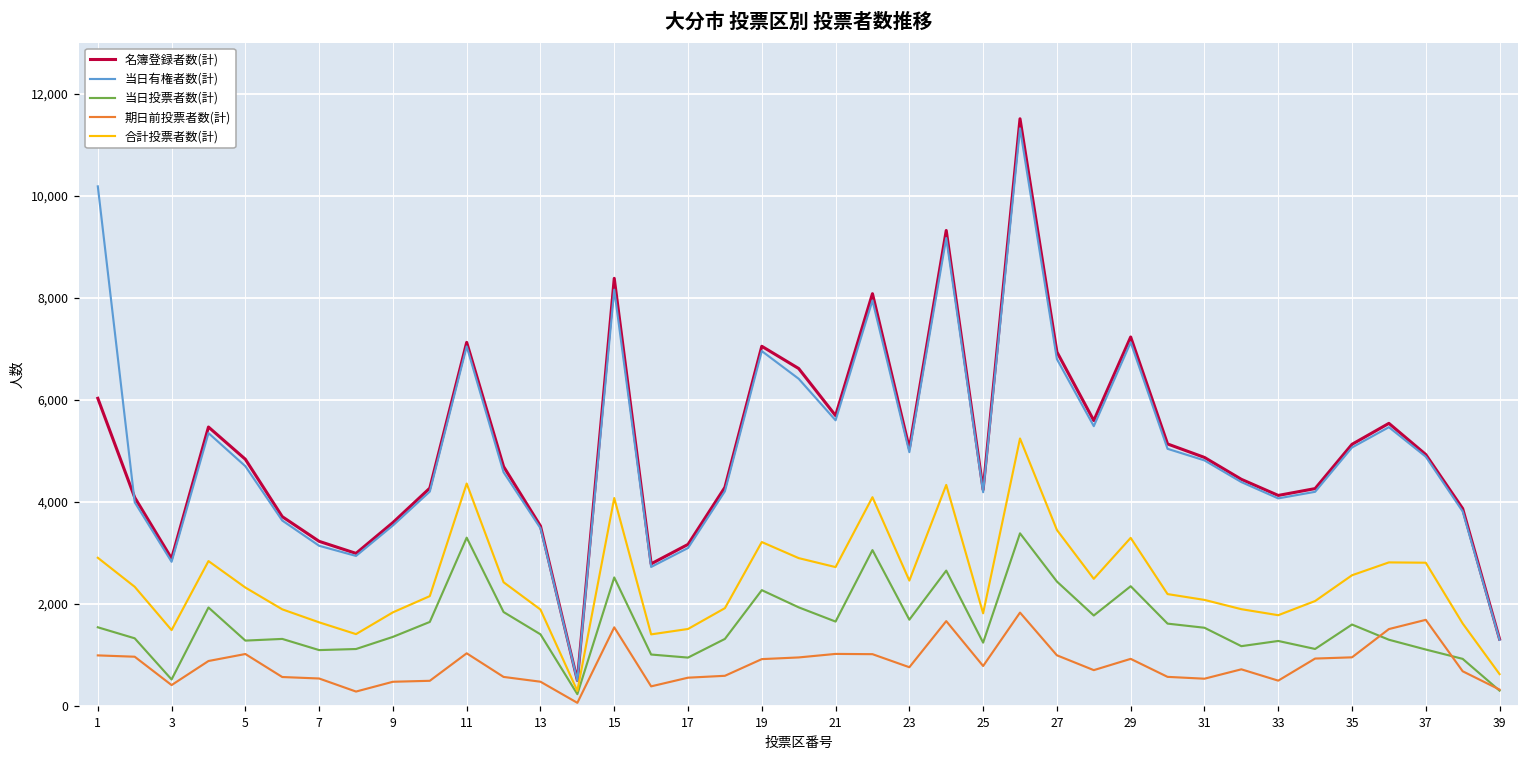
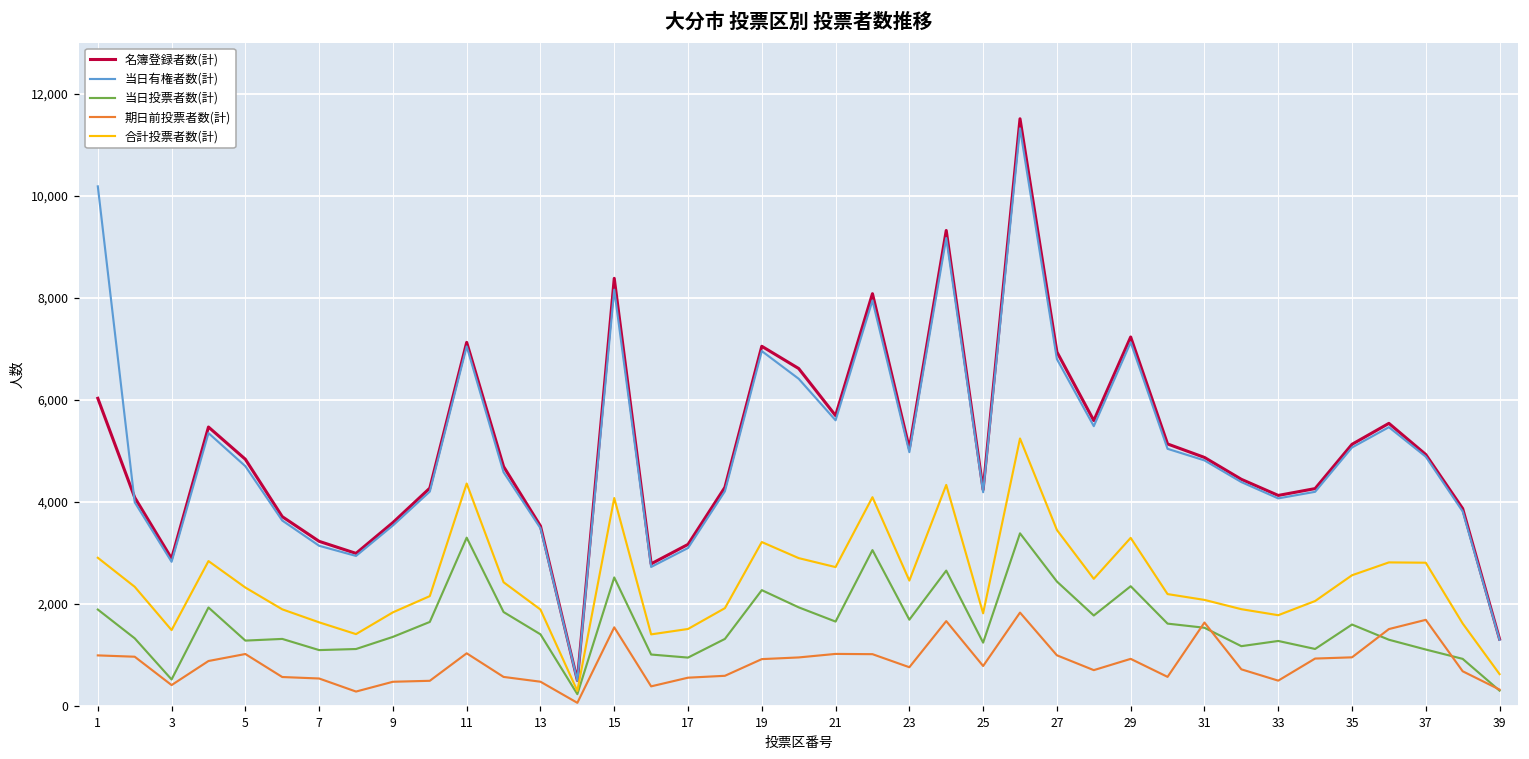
  {
    "名簿登録者数(計)": {
      "1": "6,000",
      "3": "2,900",
      "5": "4,800",
      "7": "3,200",
      "9": "3,600",
      "11": "7,100",
      "15": "8,400",
      "17": "3,200",
      "19": "7,100",
      "21": "5,700",
      "23": "5,000",
      "27": "6,900",
      "29": "7,200",
      "31": "4,900",
      "33": "4,100",
      "35": "5,100"
    },
    "当日有権者数(計)": {
      "1": "10,200",
      "3": "2,800",
      "5": "4,700",
      "7": "3,100",
      "9": "3,500",
      "11": "7,000",
      "15": "8,200",
      "17": "3,100",
      "19": "7,000",
      "21": "5,600",
      "23": "5,000",
      "27": "6,800",
      "29": "7,100",
      "31": "4,800",
      "33": "4,100",
      "35": "5,100"
    },
    "当日投票者数(計)": {
-     "1": "1,500",
+     "1": "1,900",
      "3": "500",
      "5": "1,300",
      "7": "1,100",
      "9": "1,400",
      "11": "3,300",
      "13": "1,400",
      "15": "2,500",
      "17": "900",
      "19": "2,300",
      "21": "1,700",
      "23": "1,700",
      "25": "1,200",
      "27": "2,400",
      "29": "2,300",
      "31": "1,500",
      "33": "1,300",
      "35": "1,600",
      "37": "1,100"
    },
    "期日前投票者数(計)": {
      "1": "1,000",
      "3": "400",
      "5": "1,000",
      "7": "500",
      "9": "500",
      "11": "1,000",
      "13": "500",
      "15": "1,500",
      "17": "600",
      "19": "900",
      "21": "1,000",
      "23": "800",
      "25": "800",
      "27": "1,000",
      "29": "900",
-     "31": "500",
+     "31": "1,600",
      "33": "500",
      "35": "1,000",
      "37": "1,700"
    },
    "合計投票者数(計)": {
      "1": "2,900",
      "3": "1,500",
      "5": "2,300",
      "7": "1,600",
      "9": "1,800",
      "11": "4,400",
      "13": "1,900",
      "15": "4,100",
      "17": "1,500",
      "19": "3,200",
      "21": "2,700",
      "23": "2,500",
      "25": "1,800",
      "27": "3,400",
      "29": "3,300",
      "31": "2,100",
      "33": "1,800",
      "35": "2,600",
      "37": "2,800",
      "39": "600"
    }
  }
